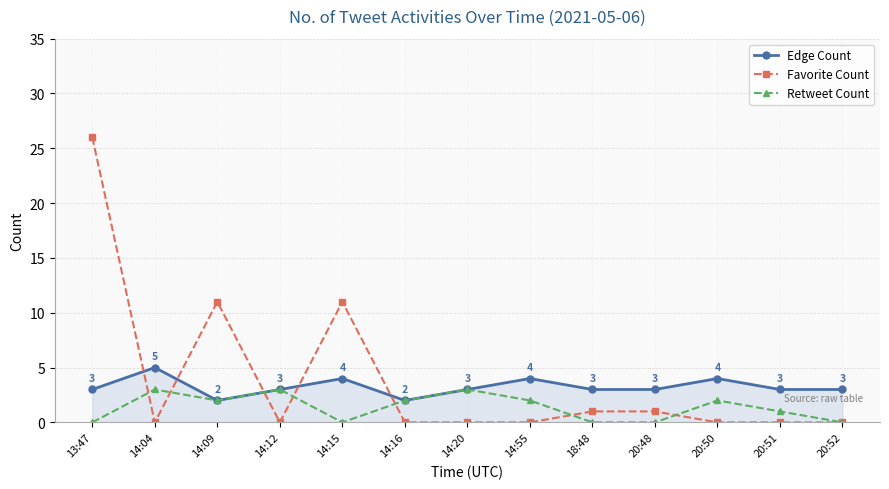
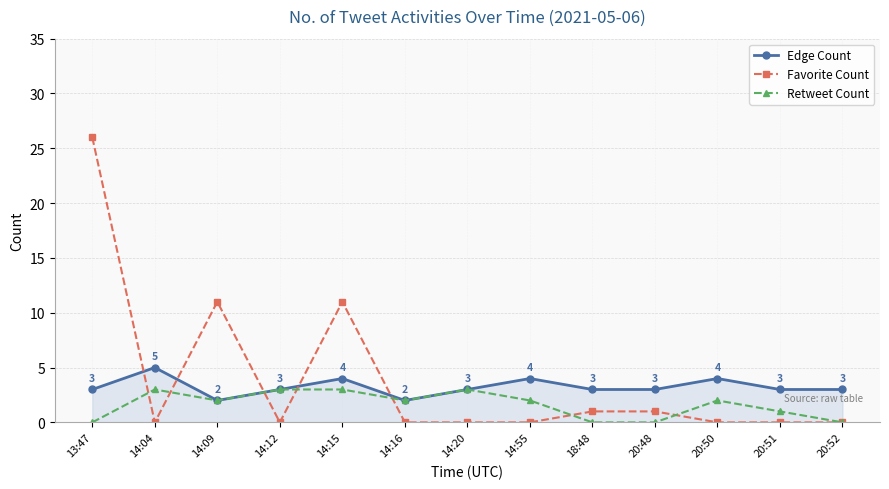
  {
    "Edge Count": {
      "13:47": 3,
      "14:04": 5,
      "14:15": 4,
      "14:55": 4,
      "18:48": 3,
      "20:48": 3,
      "20:50": 4,
      "20:51": 3,
      "20:52": 3
    },
    "Favorite Count": {
      "13:47": 26,
      "14:04": 0,
      "14:09": 11,
      "14:12": 0,
      "14:15": 11,
      "14:16": 0,
      "14:20": 0,
      "14:55": 0,
      "18:48": 1,
      "20:48": 1,
      "20:50": 0,
      "20:51": 0
    },
    "Retweet Count": {
      "13:47": 0,
      "14:04": 3,
-     "14:15": 0,
+     "14:15": 3,
      "14:55": 2,
      "18:48": 0,
      "20:48": 0,
      "20:50": 2,
      "20:51": 1
    }
  }
